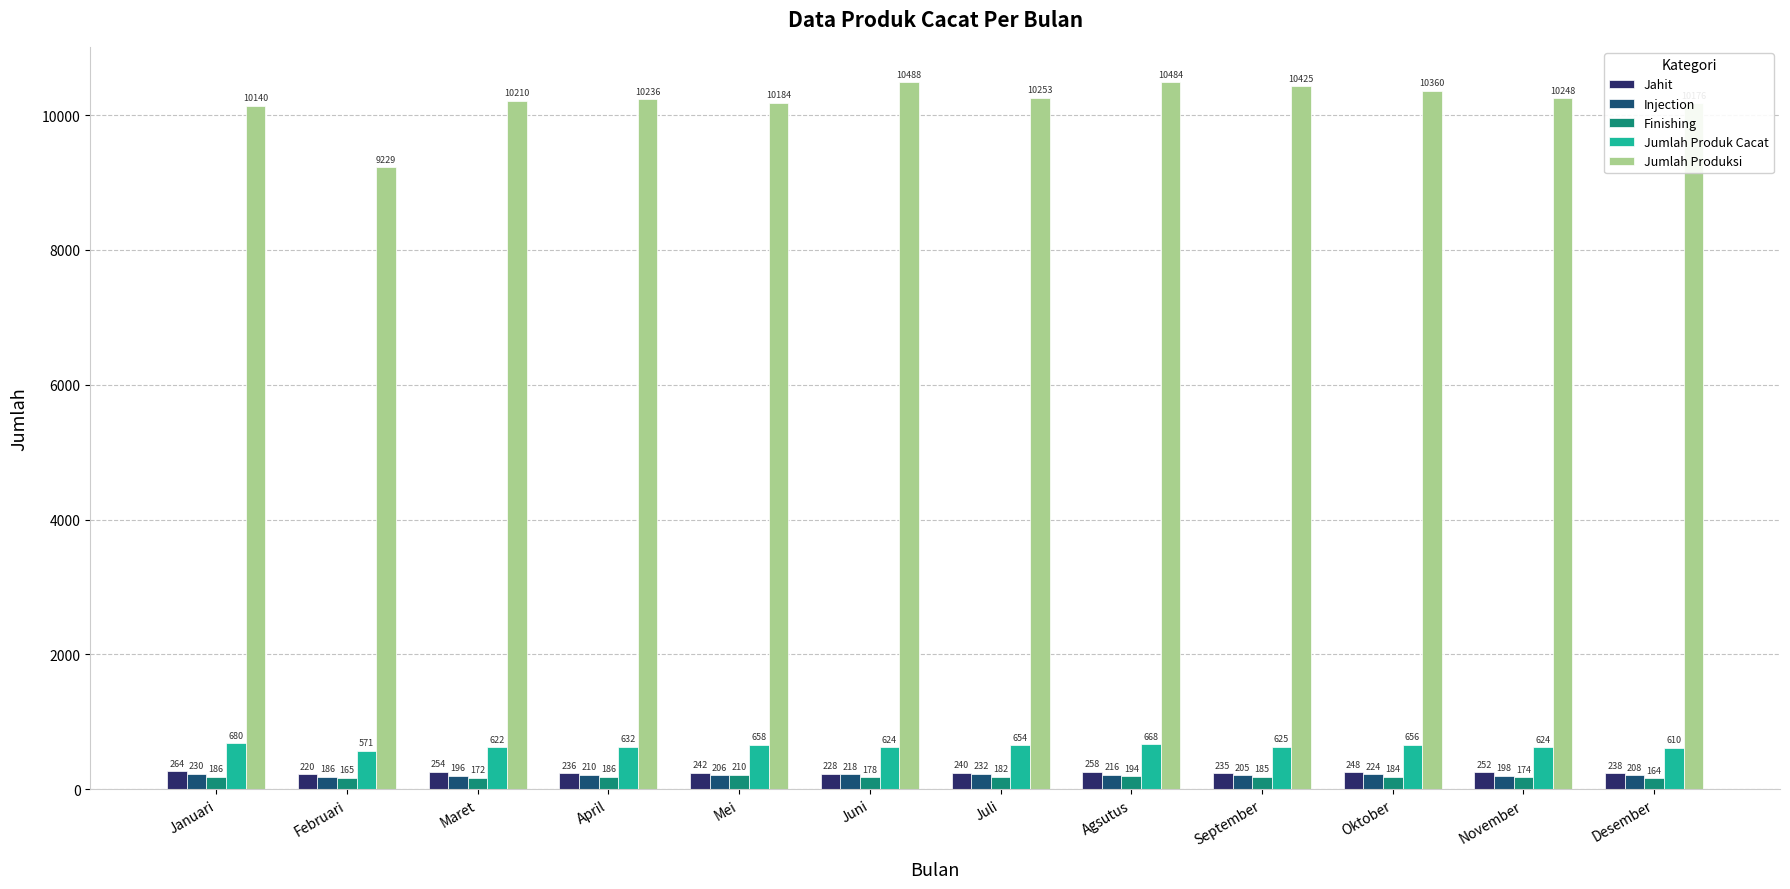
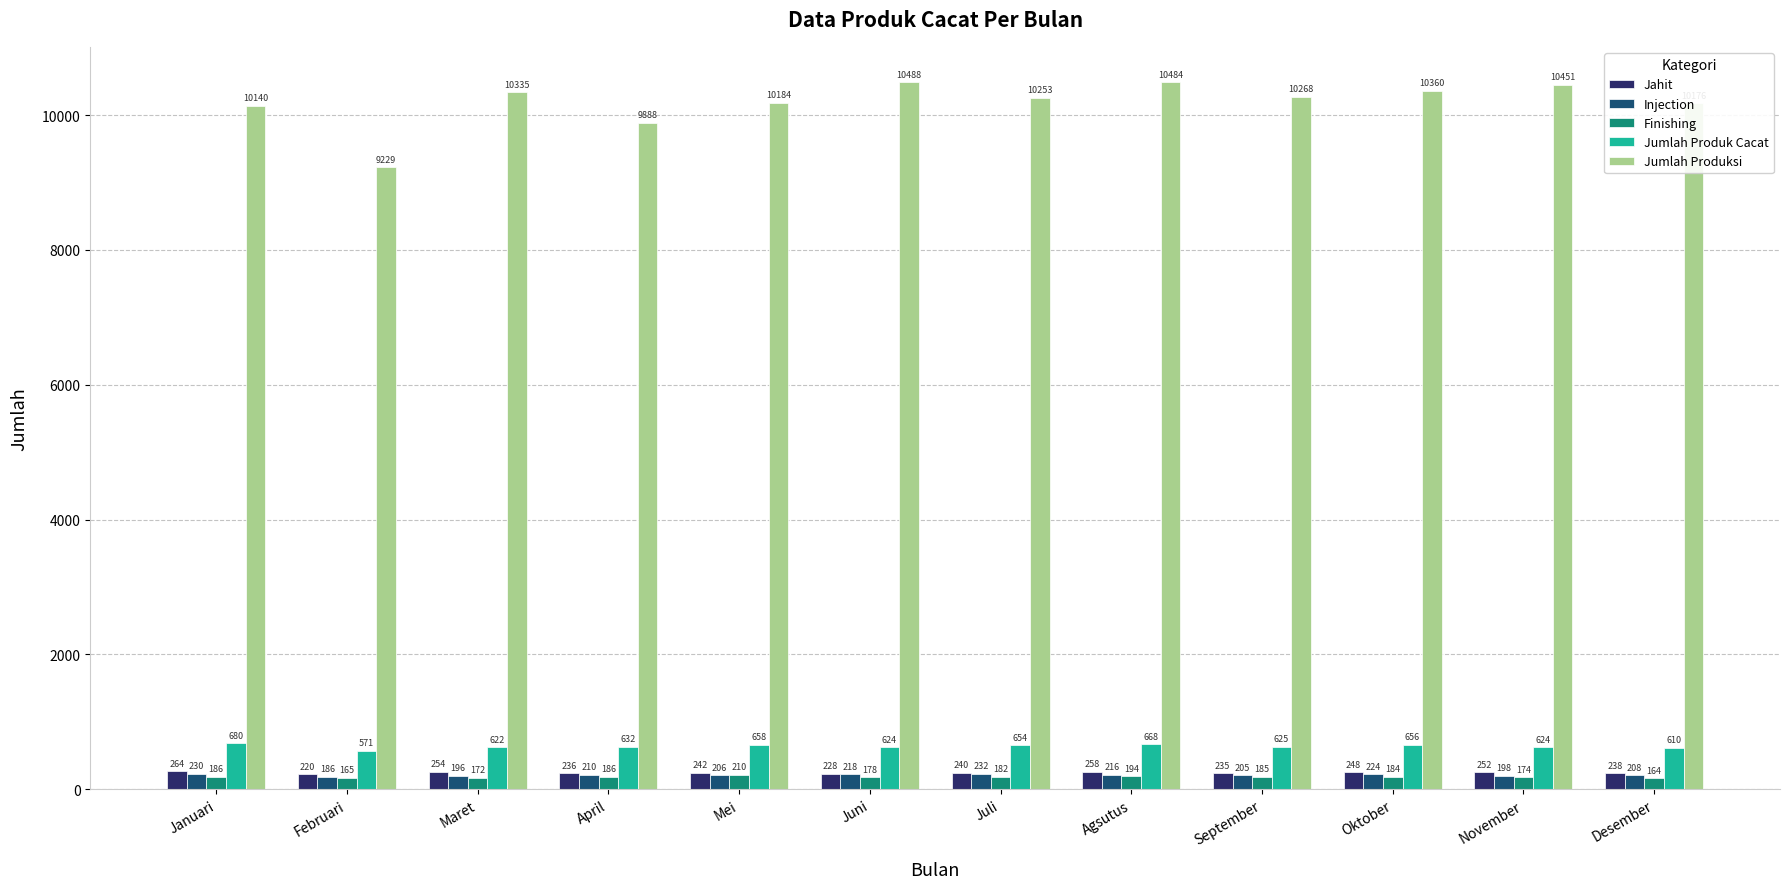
  {
    "Jumlah Produksi": {
      "Januari": 10140,
      "Februari": 9229,
-     "Maret": 10210,
-     "April": 10236,
+     "Maret": 10335,
+     "April": 9888,
      "Mei": 10184,
      "Juni": 10488,
      "Juli": 10253,
      "Agsutus": 10484,
-     "September": 10425,
+     "September": 10268,
      "Oktober": 10360,
-     "November": 10248
+     "November": 10451
    }
  }
